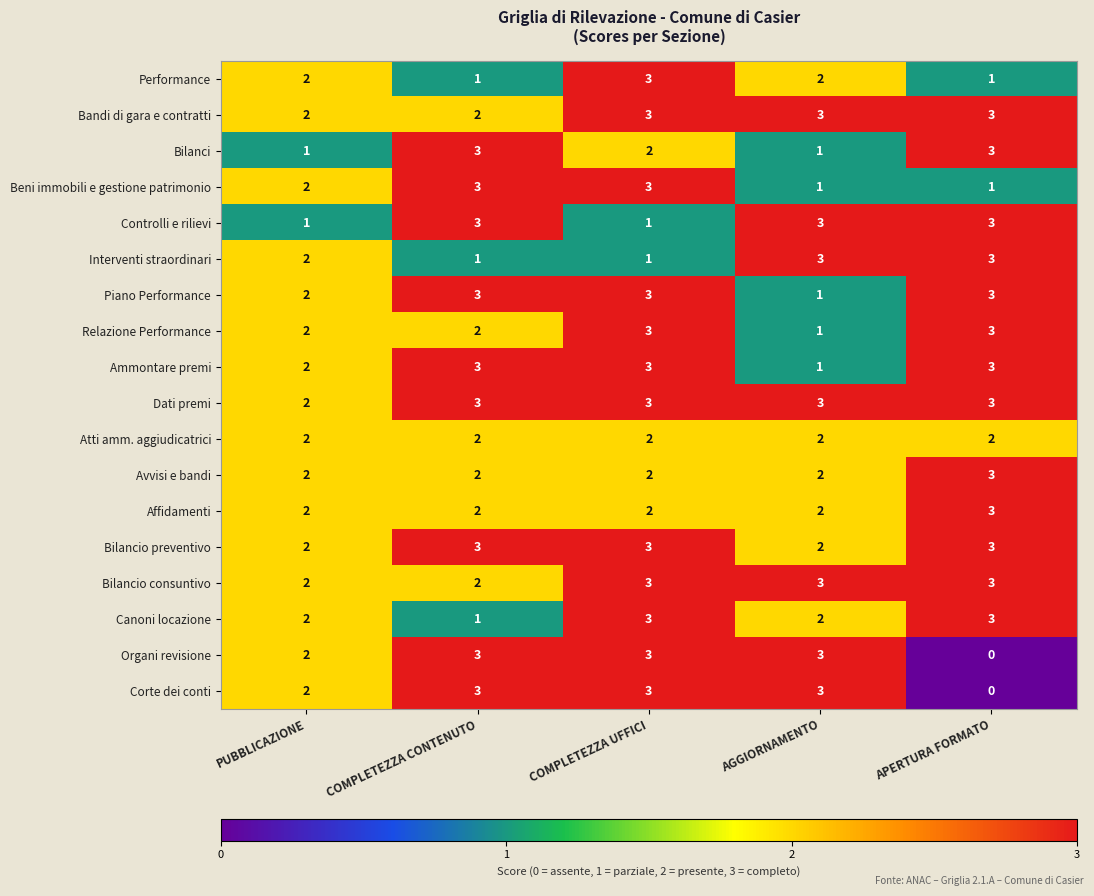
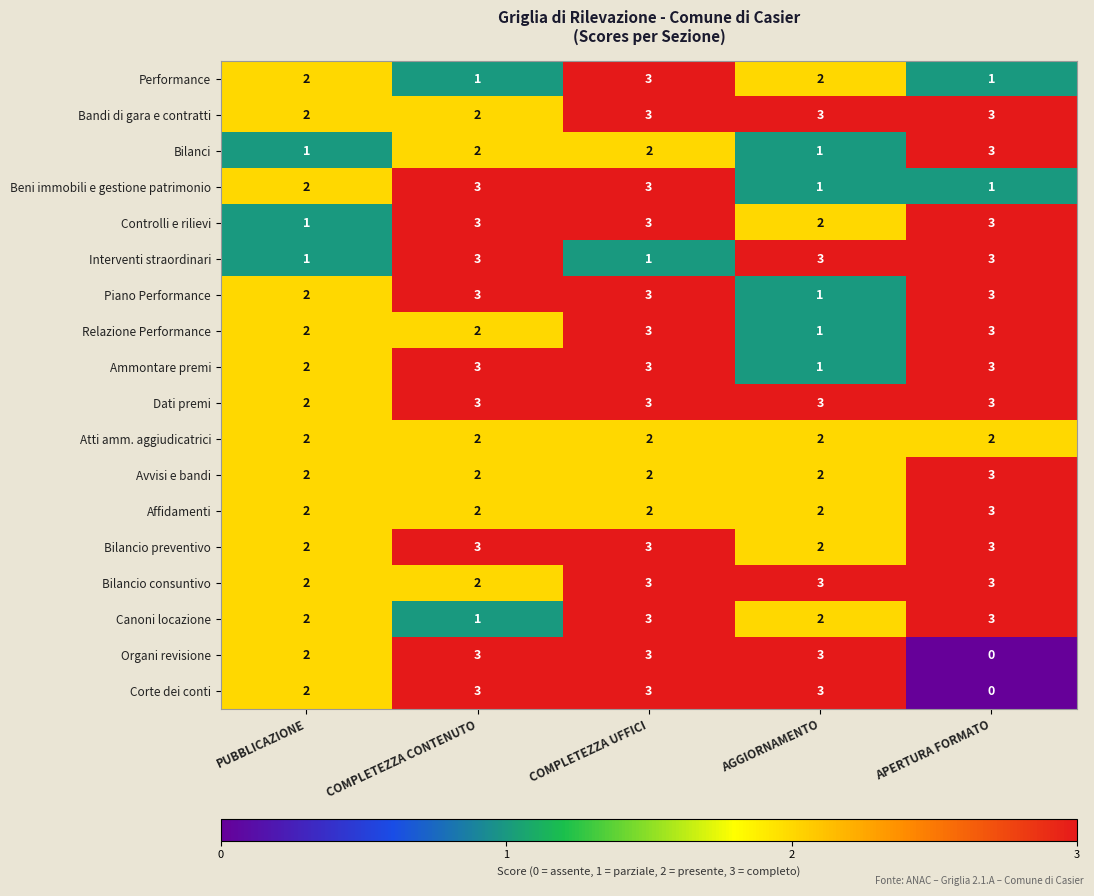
  {
    "Performance": {
      "PUBBLICAZIONE": 2,
      "COMPLETEZZA CONTENUTO": 1,
      "COMPLETEZZA UFFICI": 3,
      "AGGIORNAMENTO": 2,
      "APERTURA FORMATO": 1
    },
    "Bandi di gara e contratti": {
      "PUBBLICAZIONE": 2,
      "COMPLETEZZA CONTENUTO": 2,
      "COMPLETEZZA UFFICI": 3,
      "AGGIORNAMENTO": 3,
      "APERTURA FORMATO": 3
    },
    "Bilanci": {
      "PUBBLICAZIONE": 1,
-     "COMPLETEZZA CONTENUTO": 3,
+     "COMPLETEZZA CONTENUTO": 2,
      "COMPLETEZZA UFFICI": 2,
      "AGGIORNAMENTO": 1,
      "APERTURA FORMATO": 3
    },
    "Beni immobili e gestione patrimonio": {
      "PUBBLICAZIONE": 2,
      "COMPLETEZZA CONTENUTO": 3,
      "COMPLETEZZA UFFICI": 3,
      "AGGIORNAMENTO": 1,
      "APERTURA FORMATO": 1
    },
    "Controlli e rilievi": {
      "PUBBLICAZIONE": 1,
      "COMPLETEZZA CONTENUTO": 3,
-     "COMPLETEZZA UFFICI": 1,
-     "AGGIORNAMENTO": 3,
+     "COMPLETEZZA UFFICI": 3,
+     "AGGIORNAMENTO": 2,
      "APERTURA FORMATO": 3
    },
    "Interventi straordinari": {
-     "PUBBLICAZIONE": 2,
-     "COMPLETEZZA CONTENUTO": 1,
+     "PUBBLICAZIONE": 1,
+     "COMPLETEZZA CONTENUTO": 3,
      "COMPLETEZZA UFFICI": 1,
      "AGGIORNAMENTO": 3,
      "APERTURA FORMATO": 3
    },
    "Piano Performance": {
      "PUBBLICAZIONE": 2,
      "COMPLETEZZA CONTENUTO": 3,
      "COMPLETEZZA UFFICI": 3,
      "AGGIORNAMENTO": 1,
      "APERTURA FORMATO": 3
    },
    "Relazione Performance": {
      "PUBBLICAZIONE": 2,
      "COMPLETEZZA CONTENUTO": 2,
      "COMPLETEZZA UFFICI": 3,
      "AGGIORNAMENTO": 1,
      "APERTURA FORMATO": 3
    },
    "Ammontare premi": {
      "PUBBLICAZIONE": 2,
      "COMPLETEZZA CONTENUTO": 3,
      "COMPLETEZZA UFFICI": 3,
      "AGGIORNAMENTO": 1,
      "APERTURA FORMATO": 3
    },
    "Dati premi": {
      "PUBBLICAZIONE": 2,
      "COMPLETEZZA CONTENUTO": 3,
      "COMPLETEZZA UFFICI": 3,
      "AGGIORNAMENTO": 3,
      "APERTURA FORMATO": 3
    },
    "Atti amm. aggiudicatrici": {
      "PUBBLICAZIONE": 2,
      "COMPLETEZZA CONTENUTO": 2,
      "COMPLETEZZA UFFICI": 2,
      "AGGIORNAMENTO": 2,
      "APERTURA FORMATO": 2
    },
    "Avvisi e bandi": {
      "PUBBLICAZIONE": 2,
      "COMPLETEZZA CONTENUTO": 2,
      "COMPLETEZZA UFFICI": 2,
      "AGGIORNAMENTO": 2,
      "APERTURA FORMATO": 3
    },
    "Affidamenti": {
      "PUBBLICAZIONE": 2,
      "COMPLETEZZA CONTENUTO": 2,
      "COMPLETEZZA UFFICI": 2,
      "AGGIORNAMENTO": 2,
      "APERTURA FORMATO": 3
    },
    "Bilancio preventivo": {
      "PUBBLICAZIONE": 2,
      "COMPLETEZZA CONTENUTO": 3,
      "COMPLETEZZA UFFICI": 3,
      "AGGIORNAMENTO": 2,
      "APERTURA FORMATO": 3
    },
    "Bilancio consuntivo": {
      "PUBBLICAZIONE": 2,
      "COMPLETEZZA CONTENUTO": 2,
      "COMPLETEZZA UFFICI": 3,
      "AGGIORNAMENTO": 3,
      "APERTURA FORMATO": 3
    },
    "Canoni locazione": {
      "PUBBLICAZIONE": 2,
      "COMPLETEZZA CONTENUTO": 1,
      "COMPLETEZZA UFFICI": 3,
      "AGGIORNAMENTO": 2,
      "APERTURA FORMATO": 3
    },
    "Organi revisione": {
      "PUBBLICAZIONE": 2,
      "COMPLETEZZA CONTENUTO": 3,
      "COMPLETEZZA UFFICI": 3,
      "AGGIORNAMENTO": 3,
      "APERTURA FORMATO": 0
    },
    "Corte dei conti": {
      "PUBBLICAZIONE": 2,
      "COMPLETEZZA CONTENUTO": 3,
      "COMPLETEZZA UFFICI": 3,
      "AGGIORNAMENTO": 3,
      "APERTURA FORMATO": 0
    }
  }
